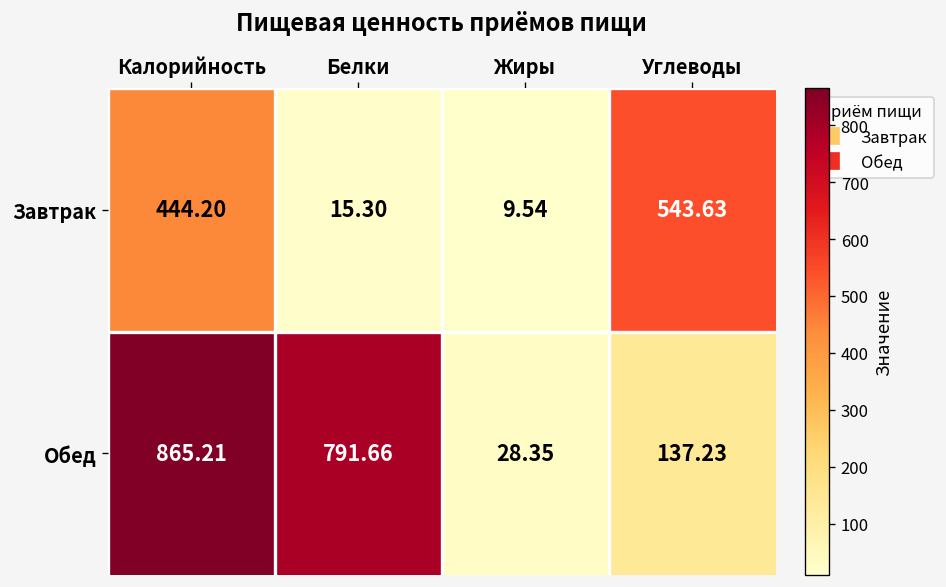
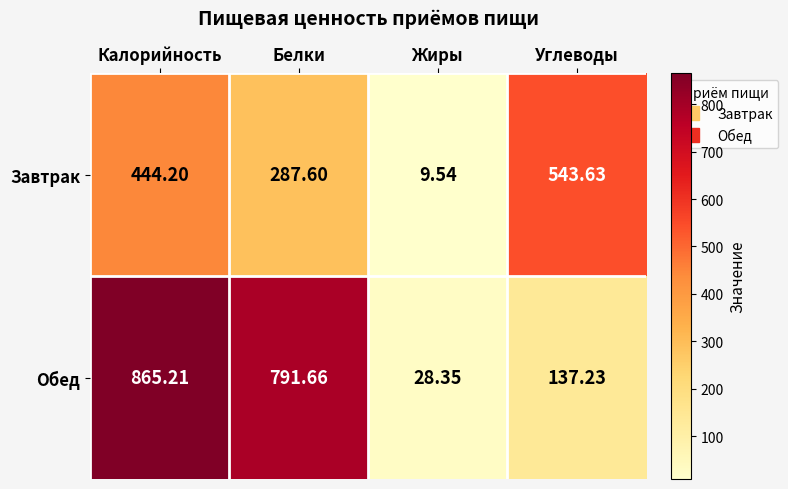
  {
    "Завтрак": {
      "Калорийность": 444.20,
-     "Белки": 15.30,
+     "Белки": 287.60,
      "Жиры": 9.54,
      "Углеводы": 543.63
    },
    "Обед": {
      "Калорийность": 865.21,
      "Белки": 791.66,
      "Жиры": 28.35,
      "Углеводы": 137.23
    }
  }
